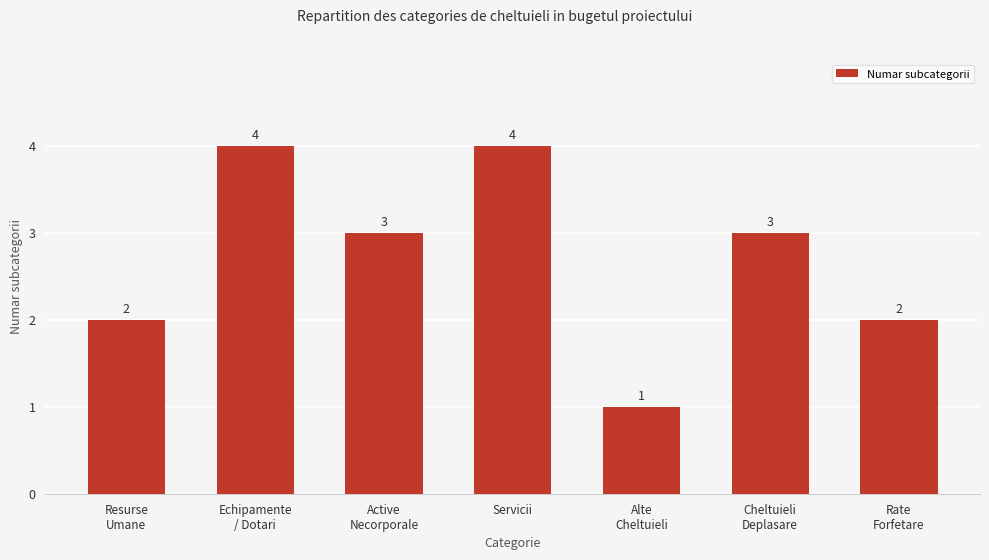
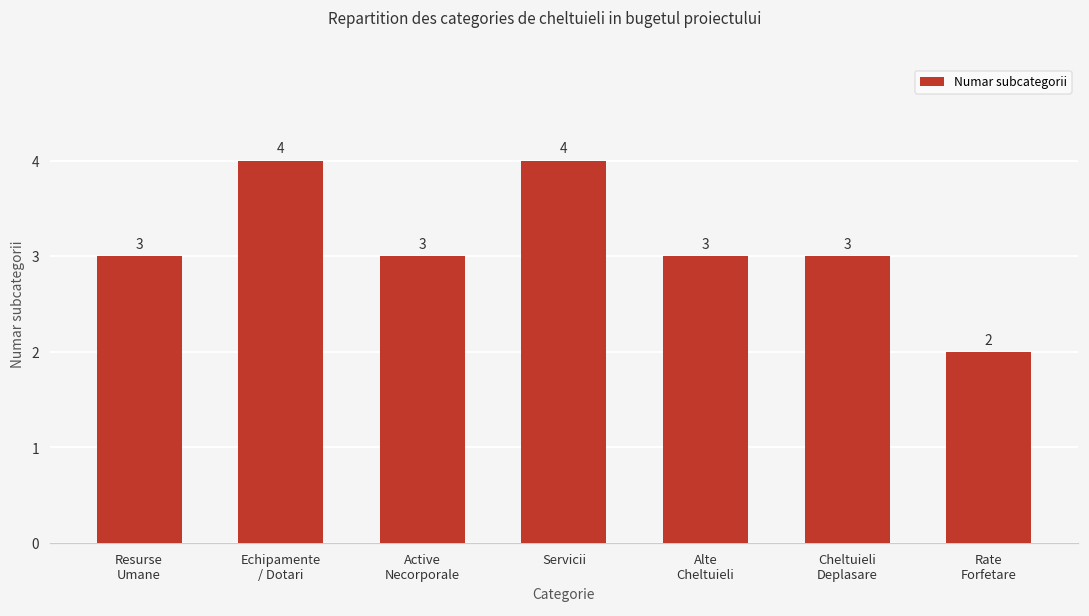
  {
-   "Resurse Umane": 2,
+   "Resurse Umane": 3,
    "Echipamente / Dotari": 4,
    "Active Necorporale": 3,
    "Servicii": 4,
-   "Alte Cheltuieli": 1,
+   "Alte Cheltuieli": 3,
    "Cheltuieli Deplasare": 3,
    "Rate Forfetare": 2
  }
